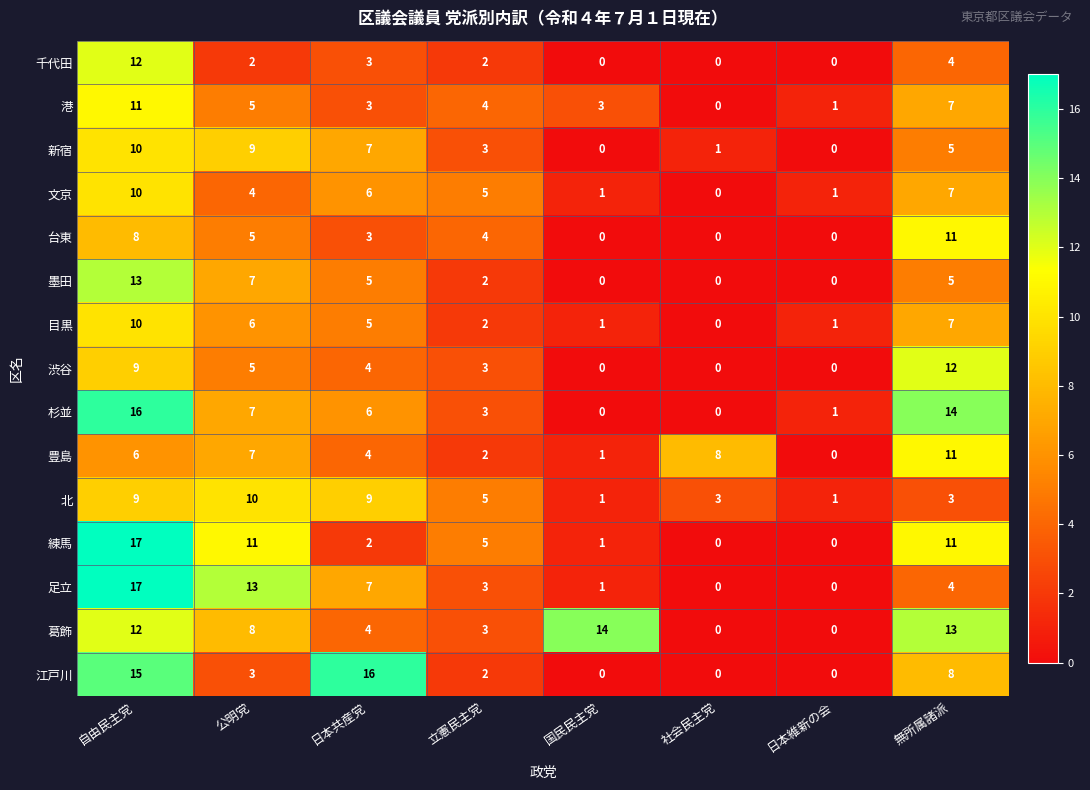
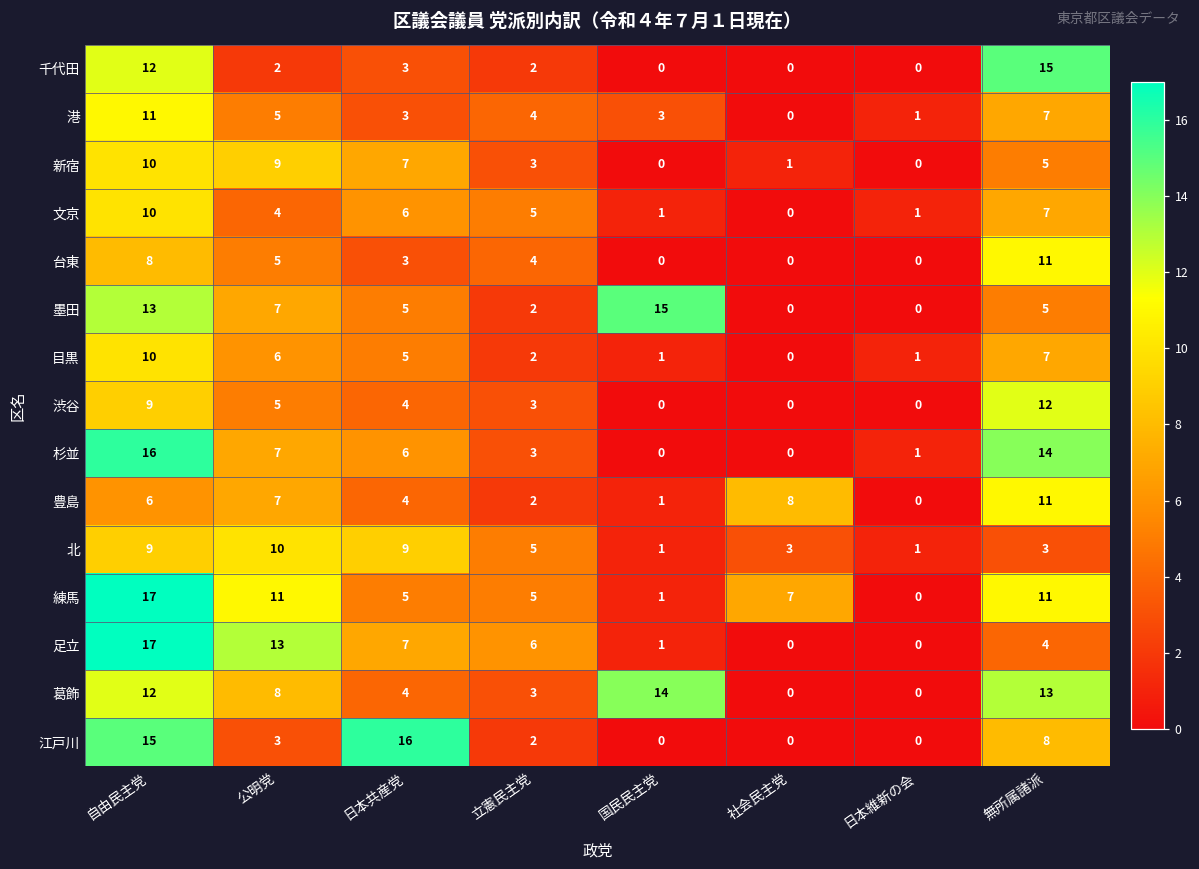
  {
    "千代田": {
      "自由民主党": 12,
      "公明党": 2,
      "日本共産党": 3,
      "立憲民主党": 2,
      "国民民主党": 0,
      "社会民主党": 0,
      "日本維新の会": 0,
-     "無所属諸派": 4
+     "無所属諸派": 15
    },
    "港": {
      "自由民主党": 11,
      "公明党": 5,
      "日本共産党": 3,
      "立憲民主党": 4,
      "国民民主党": 3,
      "社会民主党": 0,
      "日本維新の会": 1,
      "無所属諸派": 7
    },
    "新宿": {
      "自由民主党": 10,
      "公明党": 9,
      "日本共産党": 7,
      "立憲民主党": 3,
      "国民民主党": 0,
      "社会民主党": 1,
      "日本維新の会": 0,
      "無所属諸派": 5
    },
    "文京": {
      "自由民主党": 10,
      "公明党": 4,
      "日本共産党": 6,
      "立憲民主党": 5,
      "国民民主党": 1,
      "社会民主党": 0,
      "日本維新の会": 1,
      "無所属諸派": 7
    },
    "台東": {
      "自由民主党": 8,
      "公明党": 5,
      "日本共産党": 3,
      "立憲民主党": 4,
      "国民民主党": 0,
      "社会民主党": 0,
      "日本維新の会": 0,
      "無所属諸派": 11
    },
    "墨田": {
      "自由民主党": 13,
      "公明党": 7,
      "日本共産党": 5,
      "立憲民主党": 2,
-     "国民民主党": 0,
+     "国民民主党": 15,
      "社会民主党": 0,
      "日本維新の会": 0,
      "無所属諸派": 5
    },
    "目黒": {
      "自由民主党": 10,
      "公明党": 6,
      "日本共産党": 5,
      "立憲民主党": 2,
      "国民民主党": 1,
      "社会民主党": 0,
      "日本維新の会": 1,
      "無所属諸派": 7
    },
    "渋谷": {
      "自由民主党": 9,
      "公明党": 5,
      "日本共産党": 4,
      "立憲民主党": 3,
      "国民民主党": 0,
      "社会民主党": 0,
      "日本維新の会": 0,
      "無所属諸派": 12
    },
    "杉並": {
      "自由民主党": 16,
      "公明党": 7,
      "日本共産党": 6,
      "立憲民主党": 3,
      "国民民主党": 0,
      "社会民主党": 0,
      "日本維新の会": 1,
      "無所属諸派": 14
    },
    "豊島": {
      "自由民主党": 6,
      "公明党": 7,
      "日本共産党": 4,
      "立憲民主党": 2,
      "国民民主党": 1,
      "社会民主党": 8,
      "日本維新の会": 0,
      "無所属諸派": 11
    },
    "北": {
      "自由民主党": 9,
      "公明党": 10,
      "日本共産党": 9,
      "立憲民主党": 5,
      "国民民主党": 1,
      "社会民主党": 3,
      "日本維新の会": 1,
      "無所属諸派": 3
    },
    "練馬": {
      "自由民主党": 17,
      "公明党": 11,
-     "日本共産党": 2,
+     "日本共産党": 5,
      "立憲民主党": 5,
      "国民民主党": 1,
-     "社会民主党": 0,
+     "社会民主党": 7,
      "日本維新の会": 0,
      "無所属諸派": 11
    },
    "足立": {
      "自由民主党": 17,
      "公明党": 13,
      "日本共産党": 7,
-     "立憲民主党": 3,
+     "立憲民主党": 6,
      "国民民主党": 1,
      "社会民主党": 0,
      "日本維新の会": 0,
      "無所属諸派": 4
    },
    "葛飾": {
      "自由民主党": 12,
      "公明党": 8,
      "日本共産党": 4,
      "立憲民主党": 3,
      "国民民主党": 14,
      "社会民主党": 0,
      "日本維新の会": 0,
      "無所属諸派": 13
    },
    "江戸川": {
      "自由民主党": 15,
      "公明党": 3,
      "日本共産党": 16,
      "立憲民主党": 2,
      "国民民主党": 0,
      "社会民主党": 0,
      "日本維新の会": 0,
      "無所属諸派": 8
    }
  }
